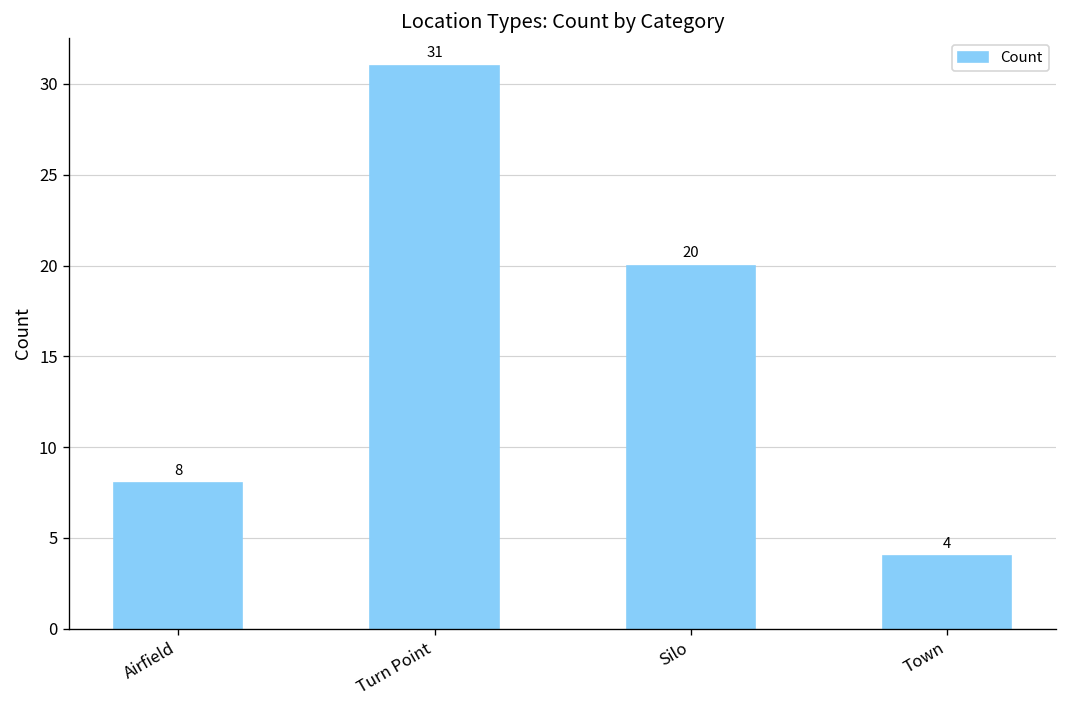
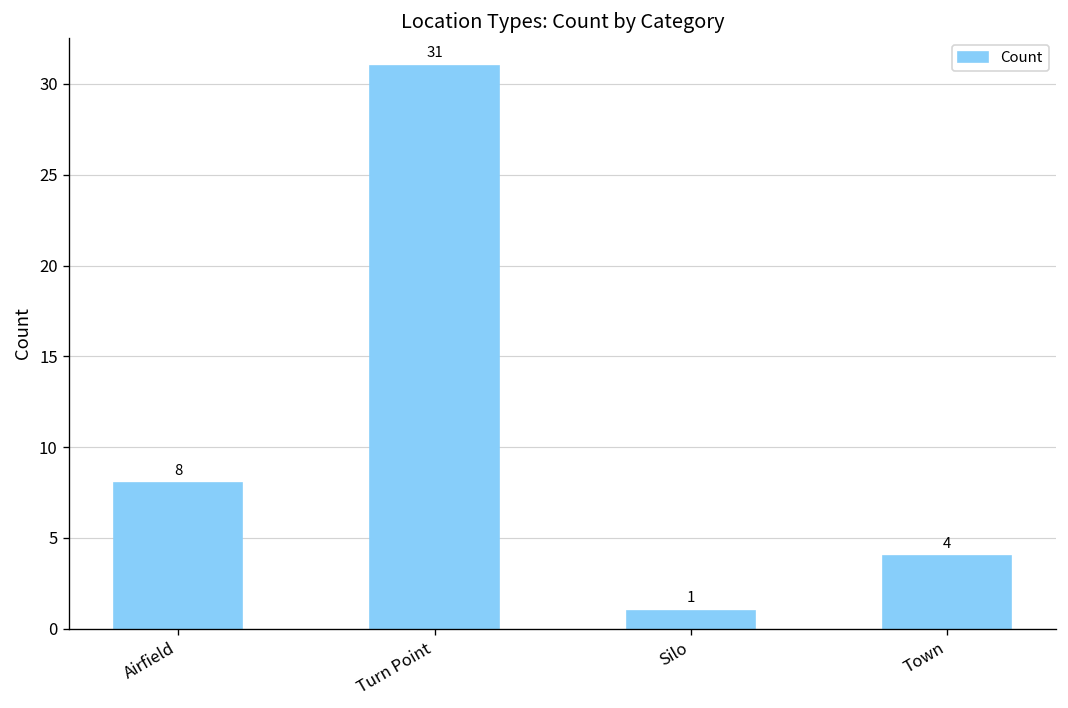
  {
    "Airfield": 8,
    "Turn Point": 31,
-   "Silo": 20,
+   "Silo": 1,
    "Town": 4
  }
